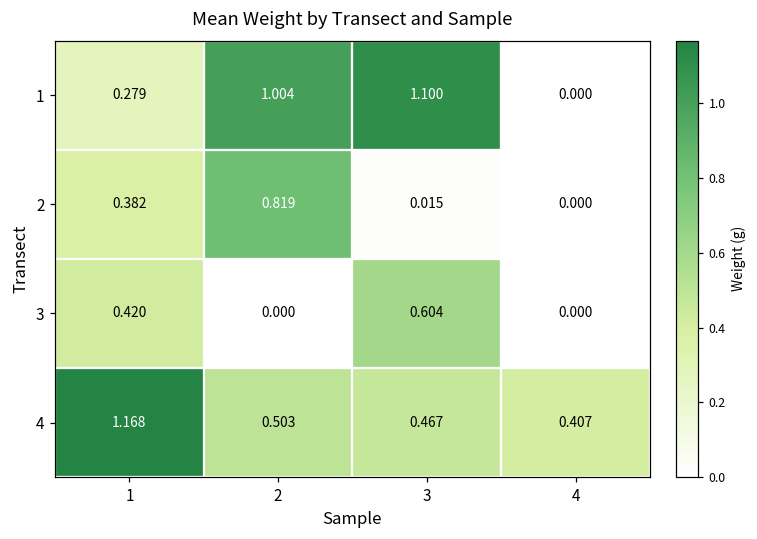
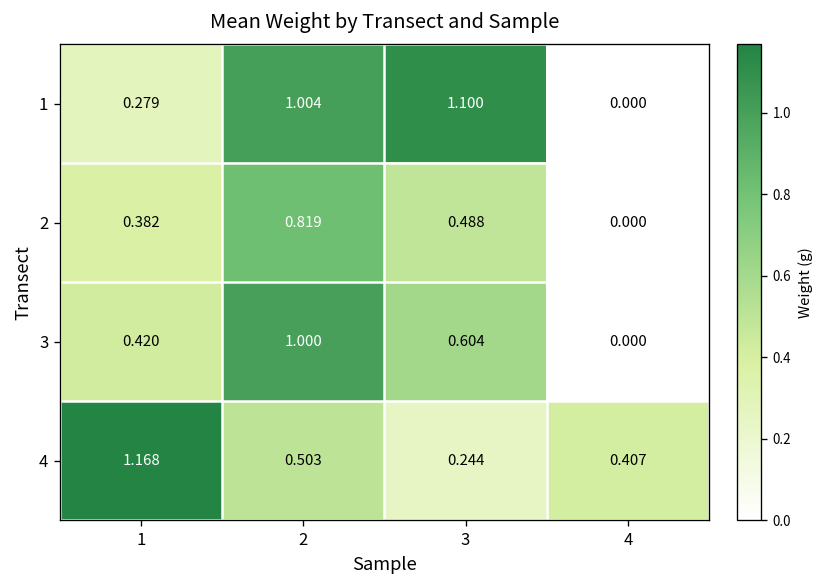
  {
    "1": {
      "1": 0.279,
      "2": 1.004,
      "3": 1.100,
      "4": 0.000
    },
    "2": {
      "1": 0.382,
      "2": 0.819,
-     "3": 0.015,
+     "3": 0.488,
      "4": 0.000
    },
    "3": {
      "1": 0.420,
-     "2": 0.000,
+     "2": 1.000,
      "3": 0.604,
      "4": 0.000
    },
    "4": {
      "1": 1.168,
      "2": 0.503,
-     "3": 0.467,
+     "3": 0.244,
      "4": 0.407
    }
  }
